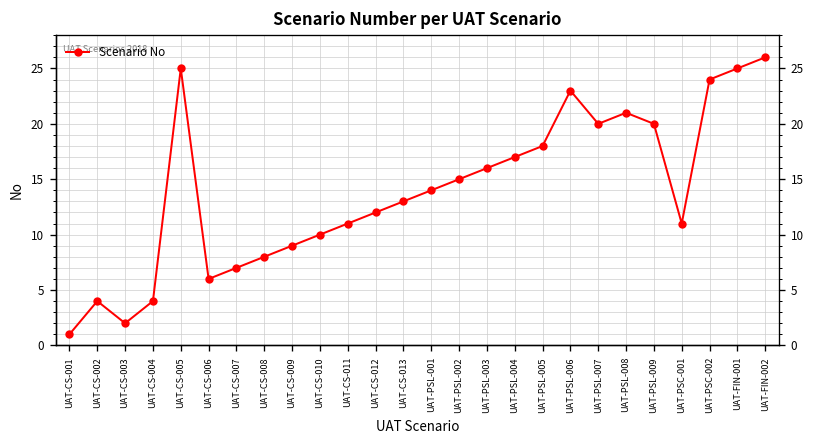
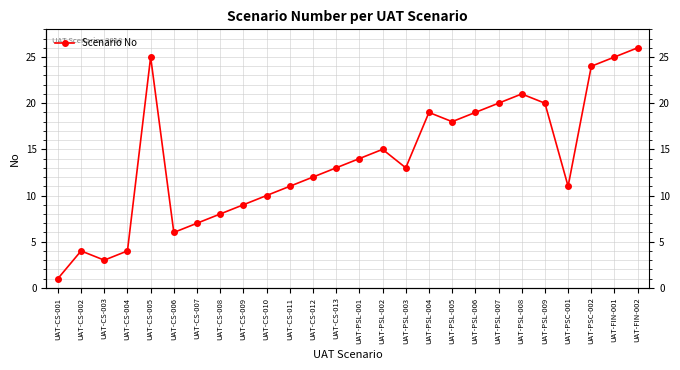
  {
    "UAT-CS-001": 1,
    "UAT-CS-002": 4,
-   "UAT-CS-003": 2,
+   "UAT-CS-003": 3,
    "UAT-CS-004": 4,
    "UAT-CS-005": 25,
    "UAT-CS-006": 6,
    "UAT-CS-007": 7,
    "UAT-CS-008": 8,
    "UAT-CS-009": 9,
    "UAT-CS-010": 10,
    "UAT-CS-011": 11,
    "UAT-CS-012": 12,
    "UAT-CS-013": 13,
    "UAT-PSL-001": 14,
    "UAT-PSL-002": 15,
-   "UAT-PSL-003": 16,
-   "UAT-PSL-004": 17,
+   "UAT-PSL-003": 13,
+   "UAT-PSL-004": 19,
    "UAT-PSL-005": 18,
-   "UAT-PSL-006": 23,
+   "UAT-PSL-006": 19,
    "UAT-PSL-007": 20,
    "UAT-PSL-008": 21,
    "UAT-PSL-009": 20,
    "UAT-PSC-001": 11,
    "UAT-PSC-002": 24,
    "UAT-FIN-001": 25,
    "UAT-FIN-002": 26
  }
